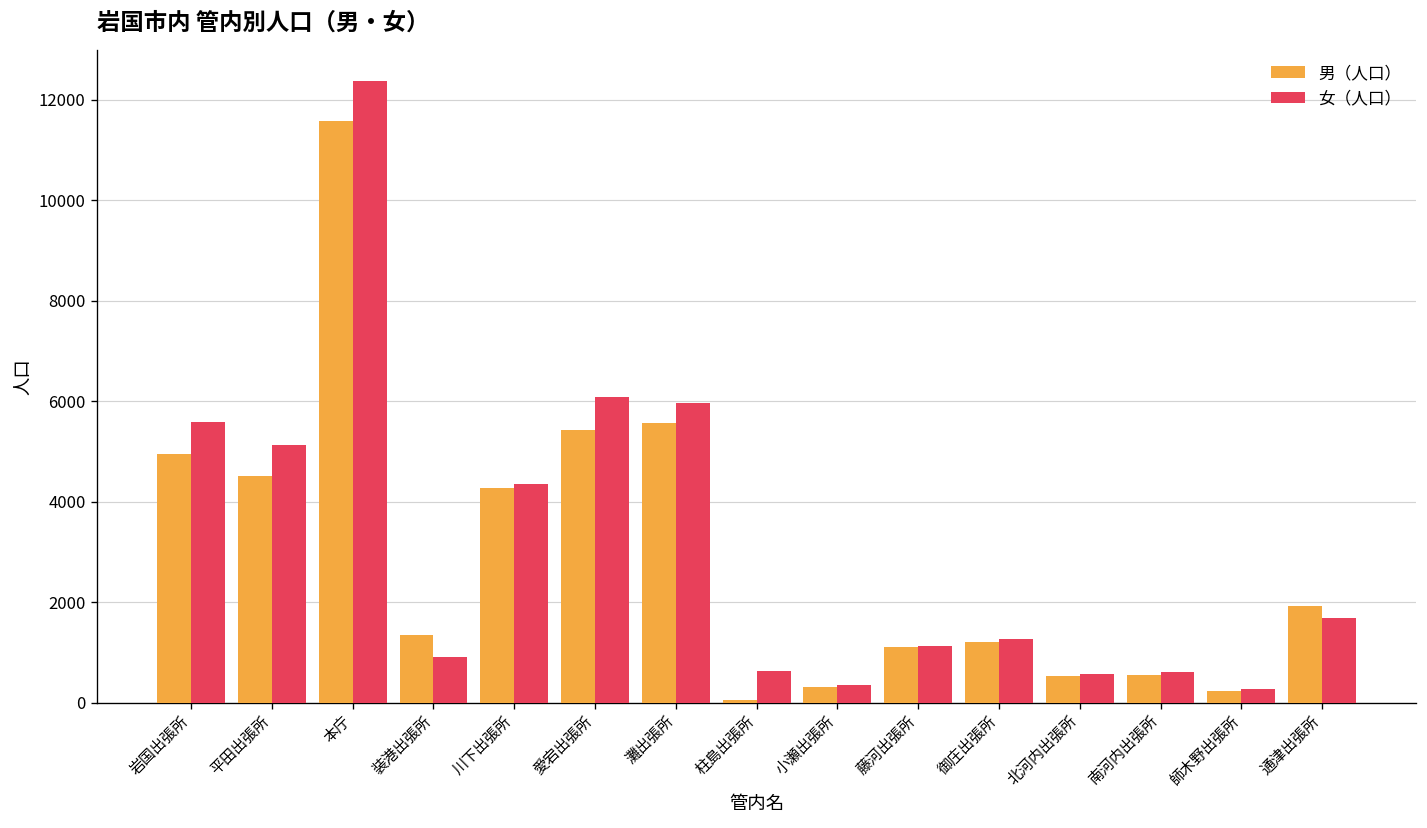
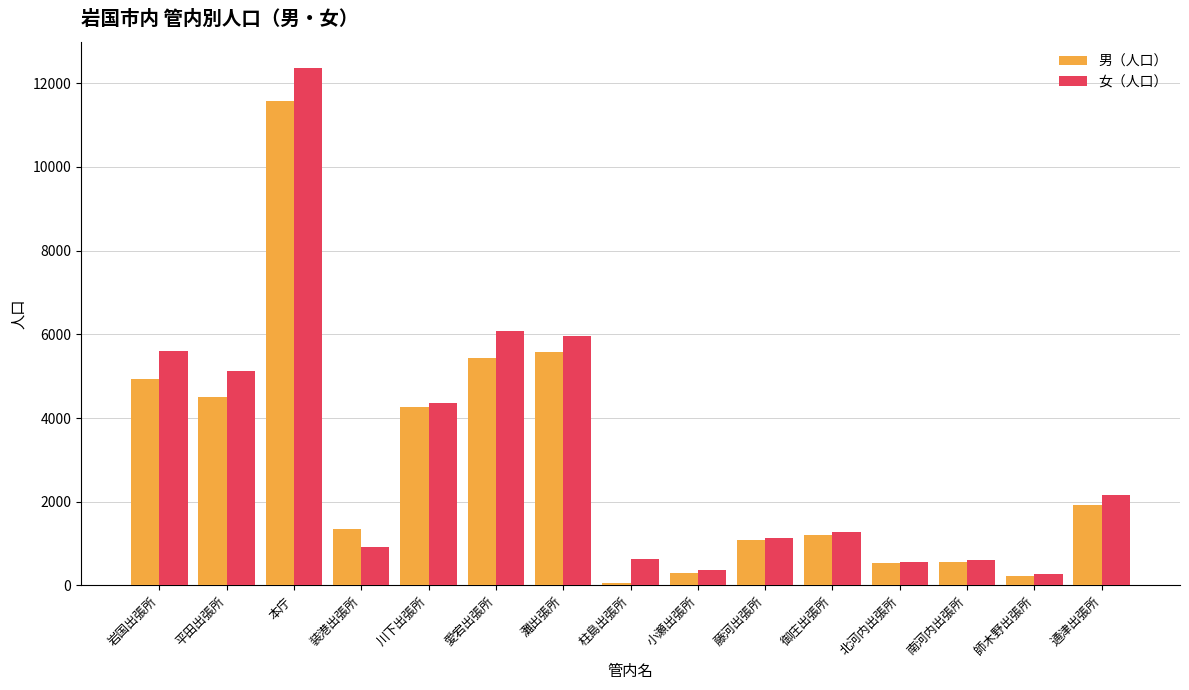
  {
    "男（人口）": {
      "岩国出張所": 4900,
      "平田出張所": 4500,
      "本庁": 11600,
      "装港出張所": 1400,
      "川下出張所": 4300,
      "愛宕出張所": 5400,
      "灘出張所": 5600,
      "小瀬出張所": 300,
      "藤河出張所": 1100,
      "御庄出張所": 1200,
      "北河内出張所": 500,
      "南河内出張所": 600,
      "師木野出張所": 200,
      "通津出張所": 1900
    },
    "女（人口）": {
      "岩国出張所": 5600,
      "平田出張所": 5100,
      "本庁": 12400,
      "装港出張所": 900,
      "川下出張所": 4400,
      "愛宕出張所": 6100,
      "灘出張所": 6000,
      "柱島出張所": 600,
      "小瀬出張所": 400,
      "藤河出張所": 1100,
      "御庄出張所": 1300,
      "北河内出張所": 600,
      "南河内出張所": 600,
      "師木野出張所": 300,
-     "通津出張所": 1700
+     "通津出張所": 2200
    }
  }
